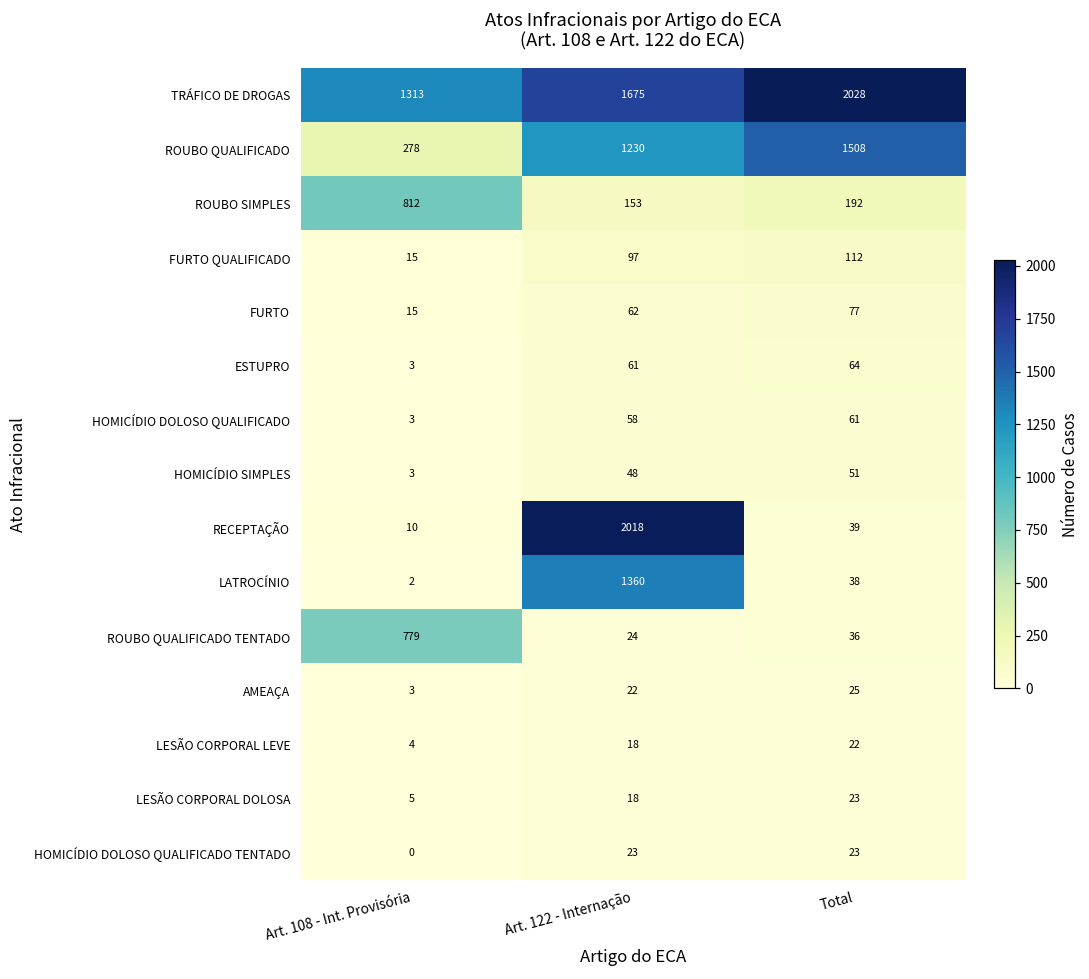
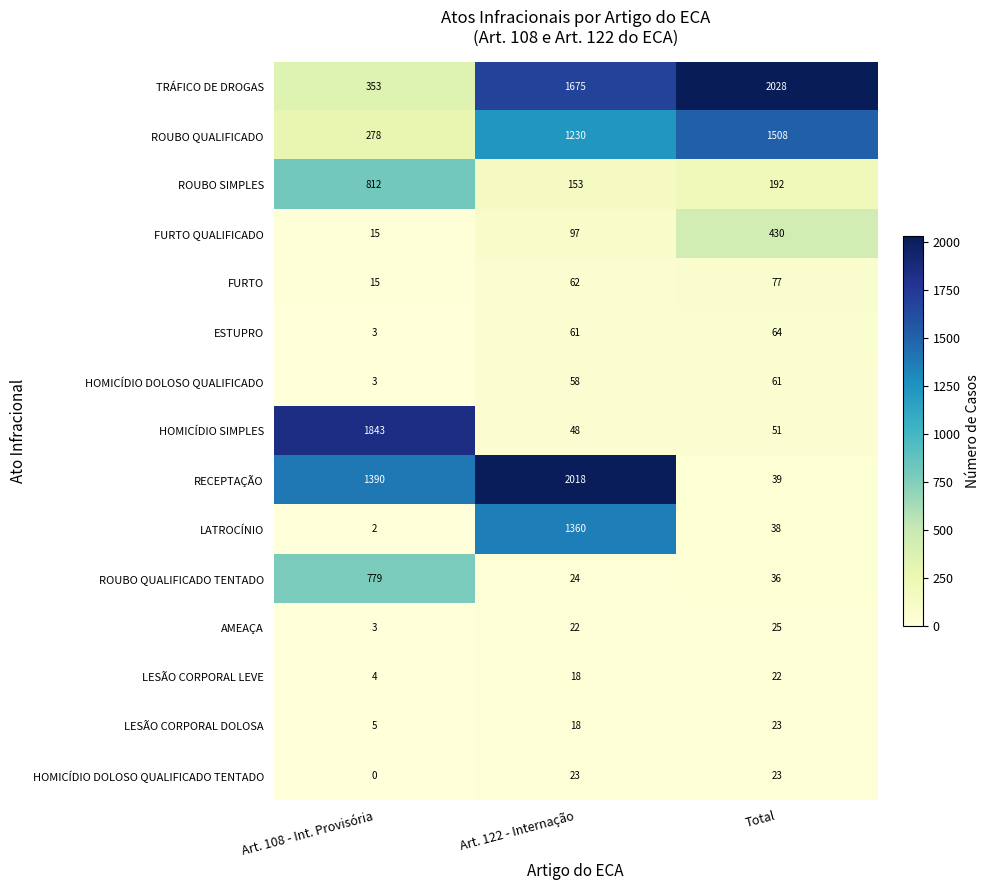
  {
    "TRÁFICO DE DROGAS": {
-     "Art. 108 - Int. Provisória": 1313,
+     "Art. 108 - Int. Provisória": 353,
      "Art. 122 - Internação": 1675,
      "Total": 2028
    },
    "ROUBO QUALIFICADO": {
      "Art. 108 - Int. Provisória": 278,
      "Art. 122 - Internação": 1230,
      "Total": 1508
    },
    "ROUBO SIMPLES": {
      "Art. 108 - Int. Provisória": 812,
      "Art. 122 - Internação": 153,
      "Total": 192
    },
    "FURTO QUALIFICADO": {
      "Art. 108 - Int. Provisória": 15,
      "Art. 122 - Internação": 97,
-     "Total": 112
+     "Total": 430
    },
    "FURTO": {
      "Art. 108 - Int. Provisória": 15,
      "Art. 122 - Internação": 62,
      "Total": 77
    },
    "ESTUPRO": {
      "Art. 108 - Int. Provisória": 3,
      "Art. 122 - Internação": 61,
      "Total": 64
    },
    "HOMICÍDIO DOLOSO QUALIFICADO": {
      "Art. 108 - Int. Provisória": 3,
      "Art. 122 - Internação": 58,
      "Total": 61
    },
    "HOMICÍDIO SIMPLES": {
-     "Art. 108 - Int. Provisória": 3,
+     "Art. 108 - Int. Provisória": 1843,
      "Art. 122 - Internação": 48,
      "Total": 51
    },
    "RECEPTAÇÃO": {
-     "Art. 108 - Int. Provisória": 10,
+     "Art. 108 - Int. Provisória": 1390,
      "Art. 122 - Internação": 2018,
      "Total": 39
    },
    "LATROCÍNIO": {
      "Art. 108 - Int. Provisória": 2,
      "Art. 122 - Internação": 1360,
      "Total": 38
    },
    "ROUBO QUALIFICADO TENTADO": {
      "Art. 108 - Int. Provisória": 779,
      "Art. 122 - Internação": 24,
      "Total": 36
    },
    "AMEAÇA": {
      "Art. 108 - Int. Provisória": 3,
      "Art. 122 - Internação": 22,
      "Total": 25
    },
    "LESÃO CORPORAL LEVE": {
      "Art. 108 - Int. Provisória": 4,
      "Art. 122 - Internação": 18,
      "Total": 22
    },
    "LESÃO CORPORAL DOLOSA": {
      "Art. 108 - Int. Provisória": 5,
      "Art. 122 - Internação": 18,
      "Total": 23
    },
    "HOMICÍDIO DOLOSO QUALIFICADO TENTADO": {
      "Art. 108 - Int. Provisória": 0,
      "Art. 122 - Internação": 23,
      "Total": 23
    }
  }
